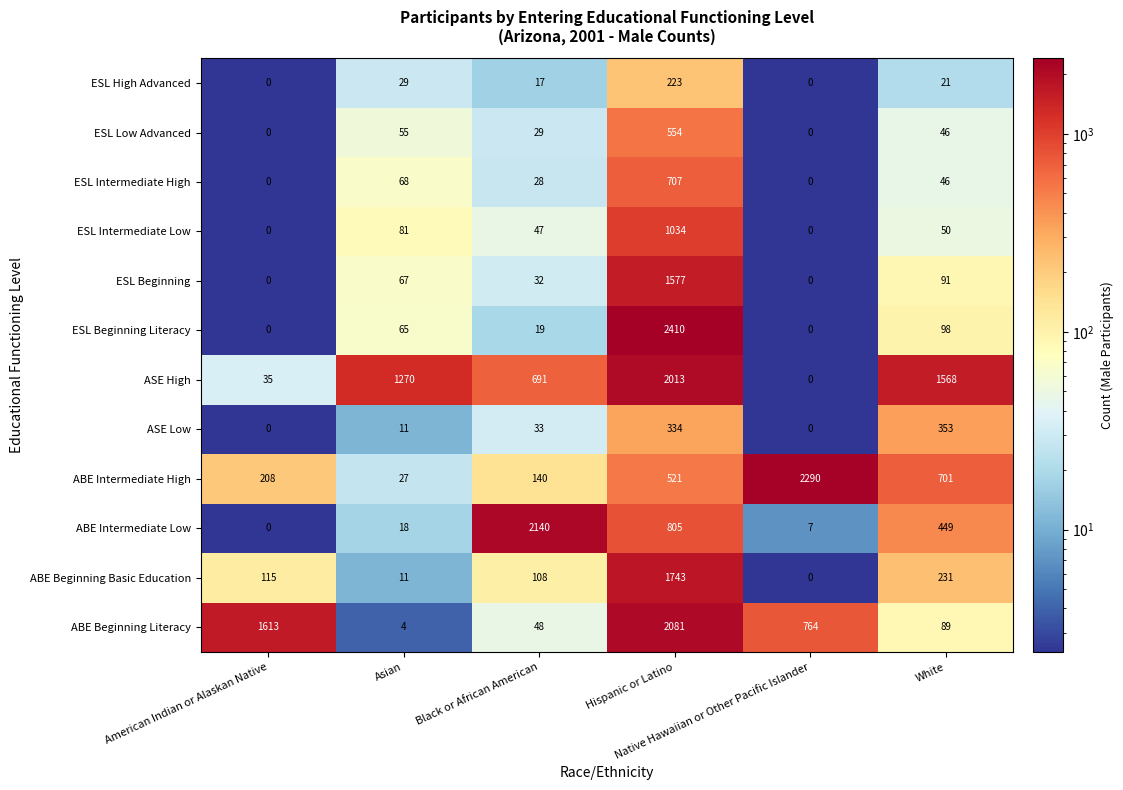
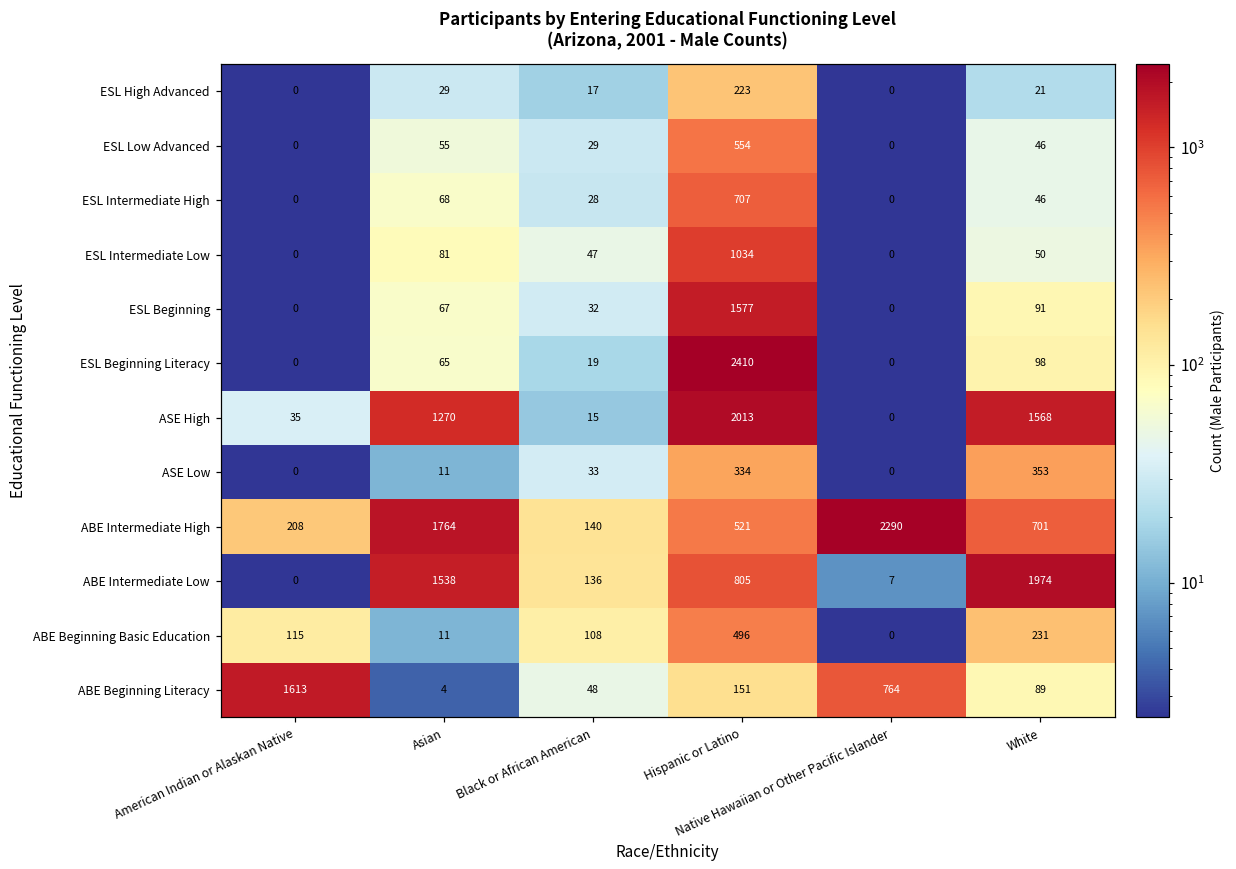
  {
    "ESL High Advanced": {
      "American Indian or Alaskan Native": 0,
      "Asian": 29,
      "Black or African American": 17,
      "Hispanic or Latino": 223,
      "Native Hawaiian or Other Pacific Islander": 0,
      "White": 21
    },
    "ESL Low Advanced": {
      "American Indian or Alaskan Native": 0,
      "Asian": 55,
      "Black or African American": 29,
      "Hispanic or Latino": 554,
      "Native Hawaiian or Other Pacific Islander": 0,
      "White": 46
    },
    "ESL Intermediate High": {
      "American Indian or Alaskan Native": 0,
      "Asian": 68,
      "Black or African American": 28,
      "Hispanic or Latino": 707,
      "Native Hawaiian or Other Pacific Islander": 0,
      "White": 46
    },
    "ESL Intermediate Low": {
      "American Indian or Alaskan Native": 0,
      "Asian": 81,
      "Black or African American": 47,
      "Hispanic or Latino": 1034,
      "Native Hawaiian or Other Pacific Islander": 0,
      "White": 50
    },
    "ESL Beginning": {
      "American Indian or Alaskan Native": 0,
      "Asian": 67,
      "Black or African American": 32,
      "Hispanic or Latino": 1577,
      "Native Hawaiian or Other Pacific Islander": 0,
      "White": 91
    },
    "ESL Beginning Literacy": {
      "American Indian or Alaskan Native": 0,
      "Asian": 65,
      "Black or African American": 19,
      "Hispanic or Latino": 2410,
      "Native Hawaiian or Other Pacific Islander": 0,
      "White": 98
    },
    "ASE High": {
      "American Indian or Alaskan Native": 35,
      "Asian": 1270,
-     "Black or African American": 691,
+     "Black or African American": 15,
      "Hispanic or Latino": 2013,
      "Native Hawaiian or Other Pacific Islander": 0,
      "White": 1568
    },
    "ASE Low": {
      "American Indian or Alaskan Native": 0,
      "Asian": 11,
      "Black or African American": 33,
      "Hispanic or Latino": 334,
      "Native Hawaiian or Other Pacific Islander": 0,
      "White": 353
    },
    "ABE Intermediate High": {
      "American Indian or Alaskan Native": 208,
-     "Asian": 27,
+     "Asian": 1764,
      "Black or African American": 140,
      "Hispanic or Latino": 521,
      "Native Hawaiian or Other Pacific Islander": 2290,
      "White": 701
    },
    "ABE Intermediate Low": {
      "American Indian or Alaskan Native": 0,
-     "Asian": 18,
-     "Black or African American": 2140,
+     "Asian": 1538,
+     "Black or African American": 136,
      "Hispanic or Latino": 805,
      "Native Hawaiian or Other Pacific Islander": 7,
-     "White": 449
+     "White": 1974
    },
    "ABE Beginning Basic Education": {
      "American Indian or Alaskan Native": 115,
      "Asian": 11,
      "Black or African American": 108,
-     "Hispanic or Latino": 1743,
+     "Hispanic or Latino": 496,
      "Native Hawaiian or Other Pacific Islander": 0,
      "White": 231
    },
    "ABE Beginning Literacy": {
      "American Indian or Alaskan Native": 1613,
      "Asian": 4,
      "Black or African American": 48,
-     "Hispanic or Latino": 2081,
+     "Hispanic or Latino": 151,
      "Native Hawaiian or Other Pacific Islander": 764,
      "White": 89
    }
  }
